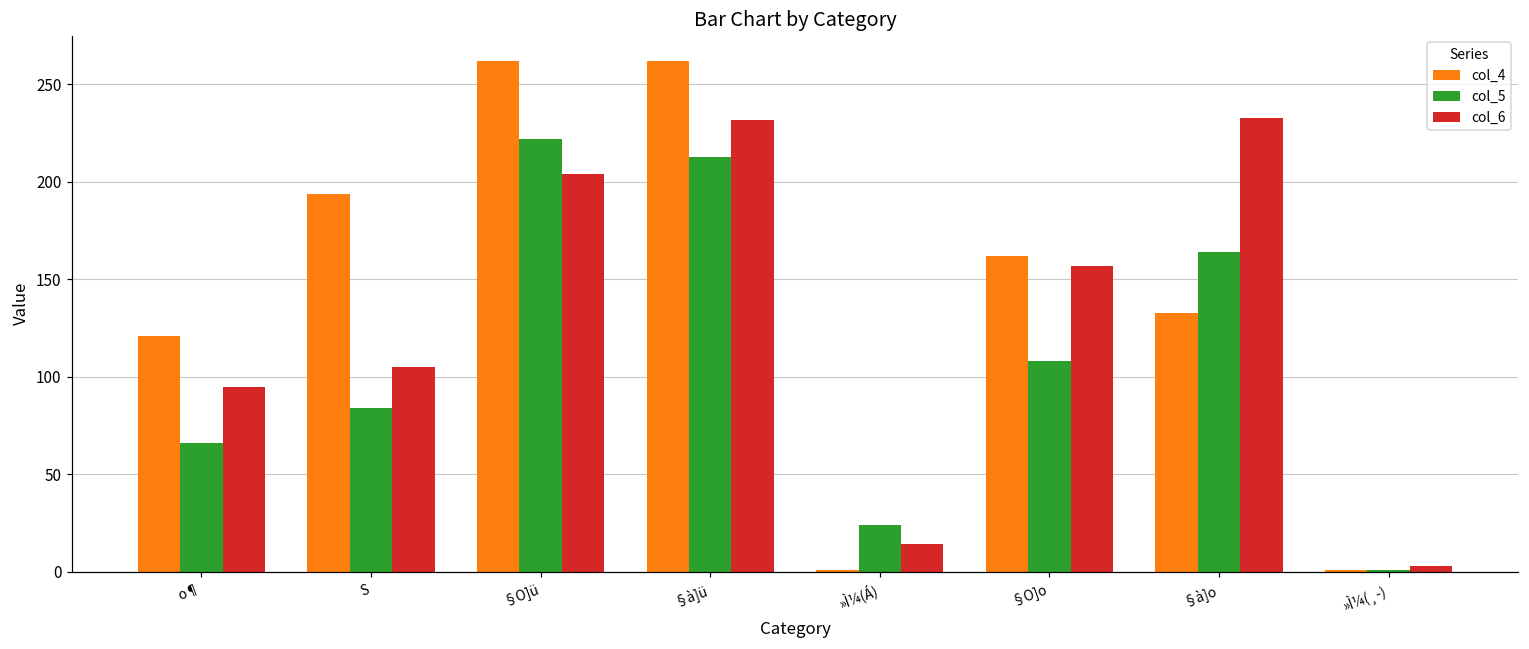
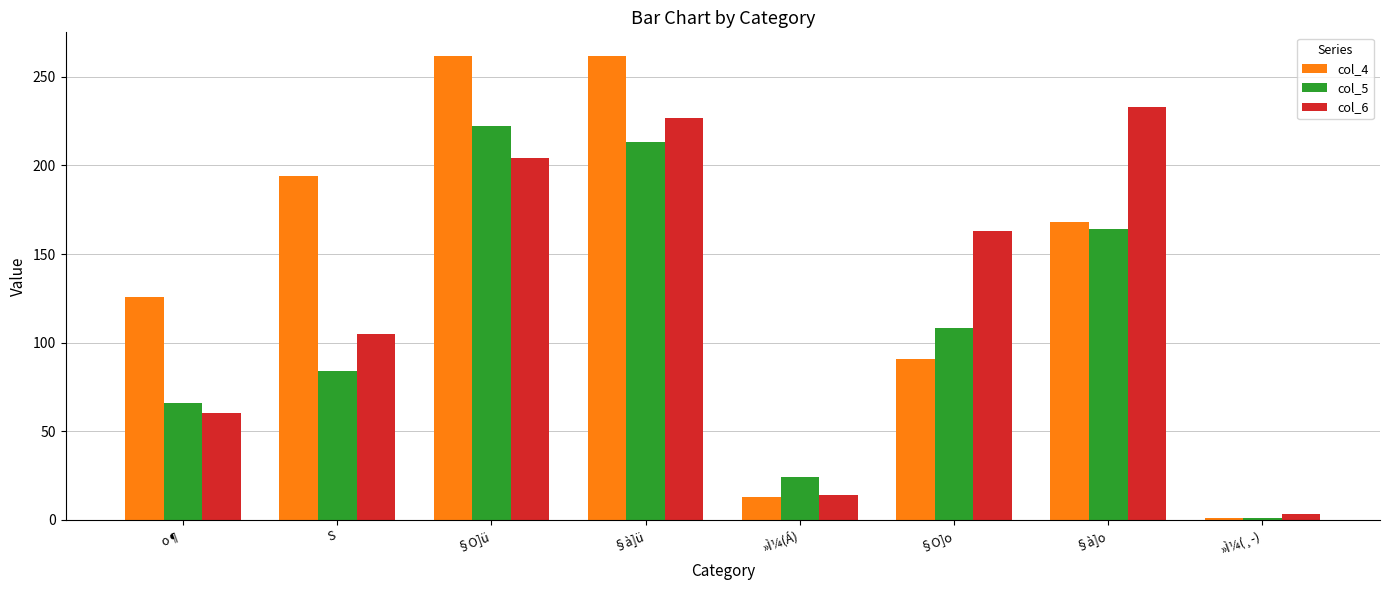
  {
    "col_4": {
-     "o¶": 121,
+     "o¶": 126,
      "S": 194,
      "§O]ü": 262,
      "§à]ü": 262,
-     "»Ì¼(Á)": 1,
-     "§O]o": 162,
-     "§à]o": 133
+     "»Ì¼(Á)": 13,
+     "§O]o": 91,
+     "§à]o": 168
    },
    "col_5": {
      "o¶": 66,
      "S": 84,
      "§O]ü": 222,
      "§à]ü": 213,
      "»Ì¼(Á)": 24,
      "§O]o": 108,
      "§à]o": 164
    },
    "col_6": {
-     "o¶": 95,
+     "o¶": 60,
      "S": 105,
      "§O]ü": 204,
-     "§à]ü": 232,
+     "§à]ü": 227,
      "»Ì¼(Á)": 14,
-     "§O]o": 157,
+     "§O]o": 163,
      "§à]o": 233,
      "»Ì¼(¸­)": 3
    }
  }
